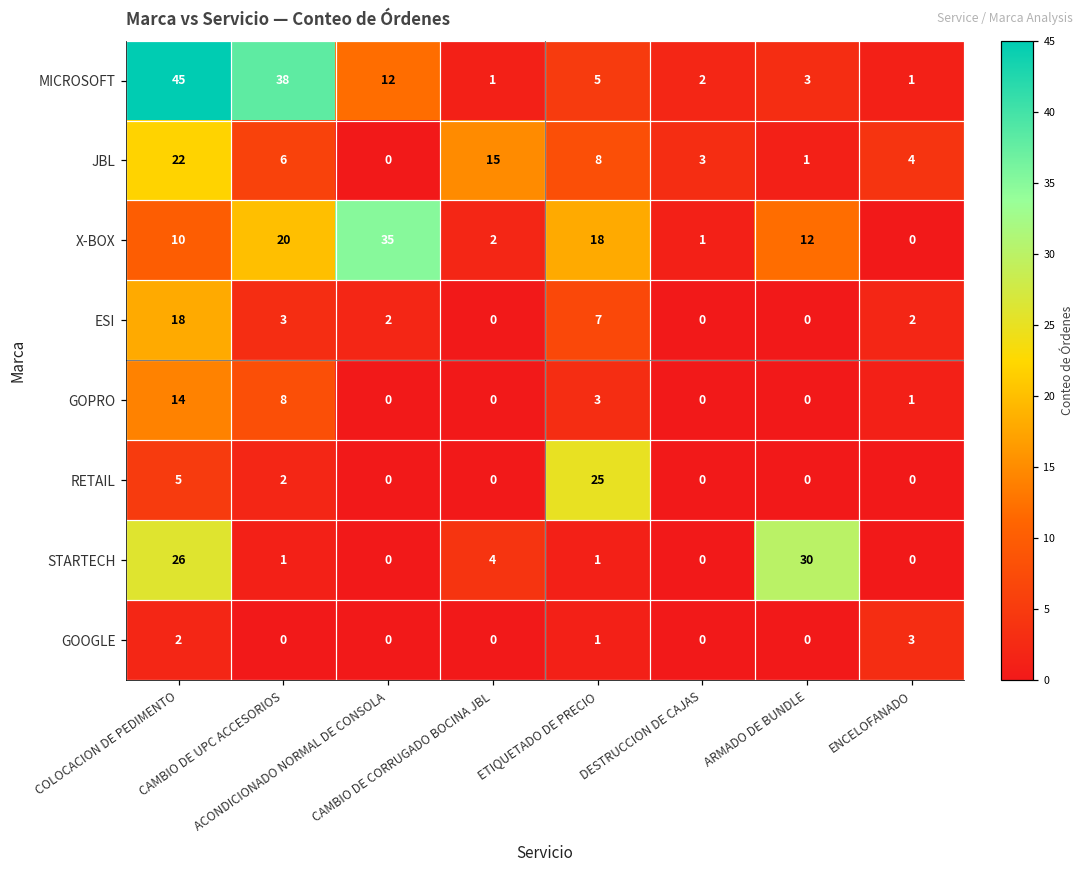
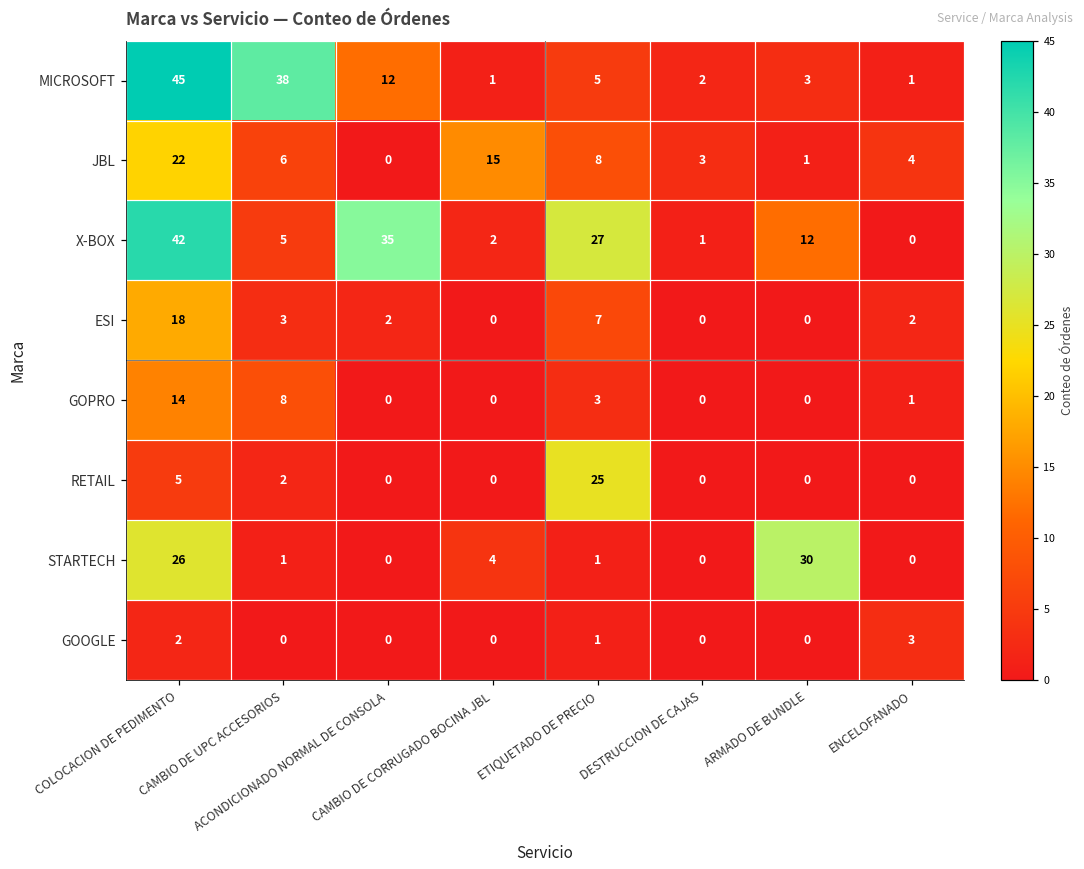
  {
    "MICROSOFT": {
      "COLOCACION DE PEDIMENTO": 45,
      "CAMBIO DE UPC ACCESORIOS": 38,
      "ACONDICIONADO NORMAL DE CONSOLA": 12,
      "CAMBIO DE CORRUGADO BOCINA JBL": 1,
      "ETIQUETADO DE PRECIO": 5,
      "DESTRUCCION DE CAJAS": 2,
      "ARMADO DE BUNDLE": 3,
      "ENCELOFANADO": 1
    },
    "JBL": {
      "COLOCACION DE PEDIMENTO": 22,
      "CAMBIO DE UPC ACCESORIOS": 6,
      "ACONDICIONADO NORMAL DE CONSOLA": 0,
      "CAMBIO DE CORRUGADO BOCINA JBL": 15,
      "ETIQUETADO DE PRECIO": 8,
      "DESTRUCCION DE CAJAS": 3,
      "ARMADO DE BUNDLE": 1,
      "ENCELOFANADO": 4
    },
    "X-BOX": {
-     "COLOCACION DE PEDIMENTO": 10,
-     "CAMBIO DE UPC ACCESORIOS": 20,
+     "COLOCACION DE PEDIMENTO": 42,
+     "CAMBIO DE UPC ACCESORIOS": 5,
      "ACONDICIONADO NORMAL DE CONSOLA": 35,
      "CAMBIO DE CORRUGADO BOCINA JBL": 2,
-     "ETIQUETADO DE PRECIO": 18,
+     "ETIQUETADO DE PRECIO": 27,
      "DESTRUCCION DE CAJAS": 1,
      "ARMADO DE BUNDLE": 12,
      "ENCELOFANADO": 0
    },
    "ESI": {
      "COLOCACION DE PEDIMENTO": 18,
      "CAMBIO DE UPC ACCESORIOS": 3,
      "ACONDICIONADO NORMAL DE CONSOLA": 2,
      "CAMBIO DE CORRUGADO BOCINA JBL": 0,
      "ETIQUETADO DE PRECIO": 7,
      "DESTRUCCION DE CAJAS": 0,
      "ARMADO DE BUNDLE": 0,
      "ENCELOFANADO": 2
    },
    "GOPRO": {
      "COLOCACION DE PEDIMENTO": 14,
      "CAMBIO DE UPC ACCESORIOS": 8,
      "ACONDICIONADO NORMAL DE CONSOLA": 0,
      "CAMBIO DE CORRUGADO BOCINA JBL": 0,
      "ETIQUETADO DE PRECIO": 3,
      "DESTRUCCION DE CAJAS": 0,
      "ARMADO DE BUNDLE": 0,
      "ENCELOFANADO": 1
    },
    "RETAIL": {
      "COLOCACION DE PEDIMENTO": 5,
      "CAMBIO DE UPC ACCESORIOS": 2,
      "ACONDICIONADO NORMAL DE CONSOLA": 0,
      "CAMBIO DE CORRUGADO BOCINA JBL": 0,
      "ETIQUETADO DE PRECIO": 25,
      "DESTRUCCION DE CAJAS": 0,
      "ARMADO DE BUNDLE": 0,
      "ENCELOFANADO": 0
    },
    "STARTECH": {
      "COLOCACION DE PEDIMENTO": 26,
      "CAMBIO DE UPC ACCESORIOS": 1,
      "ACONDICIONADO NORMAL DE CONSOLA": 0,
      "CAMBIO DE CORRUGADO BOCINA JBL": 4,
      "ETIQUETADO DE PRECIO": 1,
      "DESTRUCCION DE CAJAS": 0,
      "ARMADO DE BUNDLE": 30,
      "ENCELOFANADO": 0
    },
    "GOOGLE": {
      "COLOCACION DE PEDIMENTO": 2,
      "CAMBIO DE UPC ACCESORIOS": 0,
      "ACONDICIONADO NORMAL DE CONSOLA": 0,
      "CAMBIO DE CORRUGADO BOCINA JBL": 0,
      "ETIQUETADO DE PRECIO": 1,
      "DESTRUCCION DE CAJAS": 0,
      "ARMADO DE BUNDLE": 0,
      "ENCELOFANADO": 3
    }
  }
